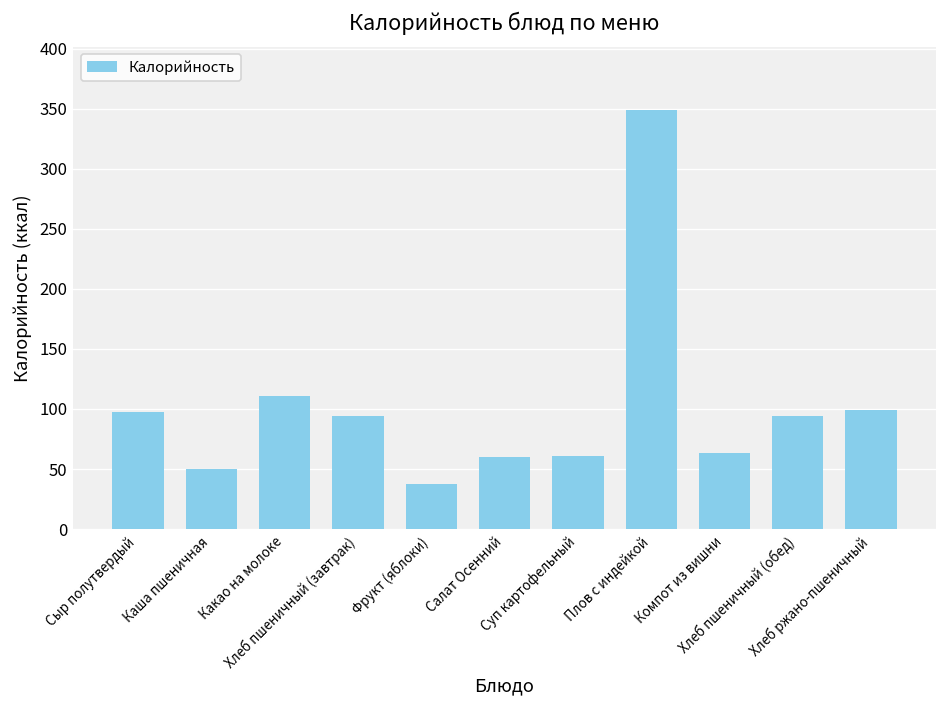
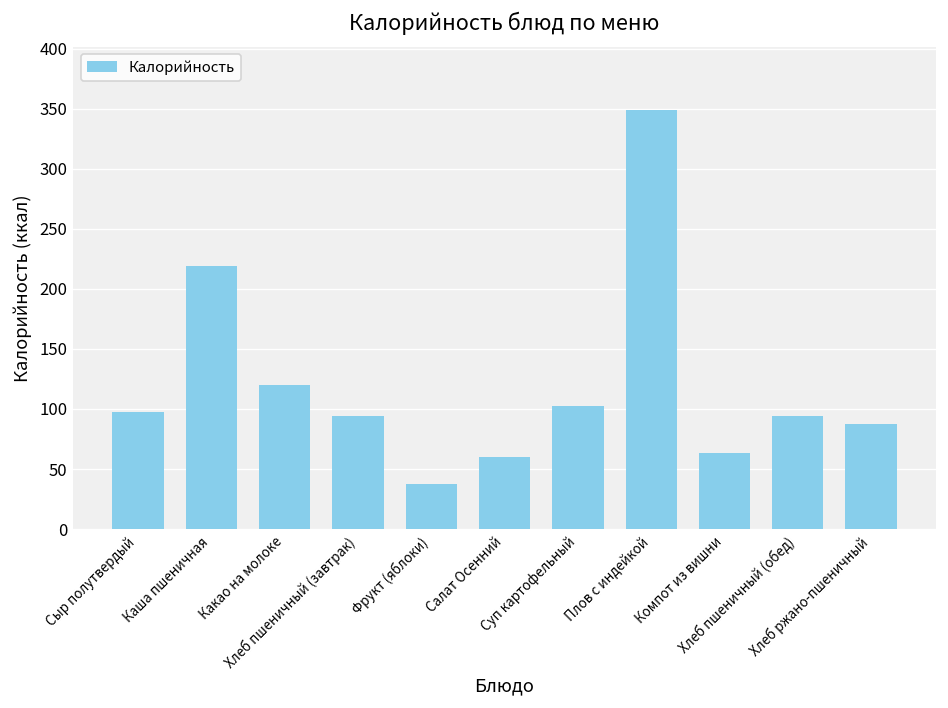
  {
    "Сыр полутвердый": 98,
-   "Каша пшеничная": 50,
-   "Какао на молоке": 111,
+   "Каша пшеничная": 219,
+   "Какао на молоке": 120,
    "Хлеб пшеничный (завтрак)": 94,
    "Фрукт (яблоки)": 37,
    "Салат Осенний": 60,
-   "Суп картофельный": 61,
+   "Суп картофельный": 103,
    "Плов с индейкой": 349,
    "Компот из вишни": 64,
    "Хлеб пшеничный (обед)": 94,
-   "Хлеб ржано-пшеничный": 99
+   "Хлеб ржано-пшеничный": 88
  }
